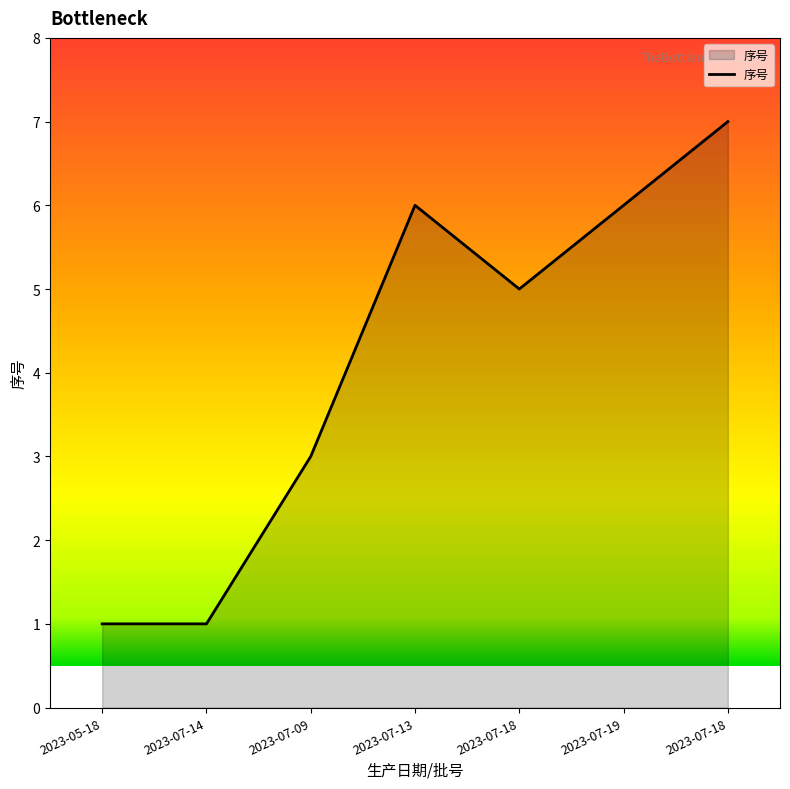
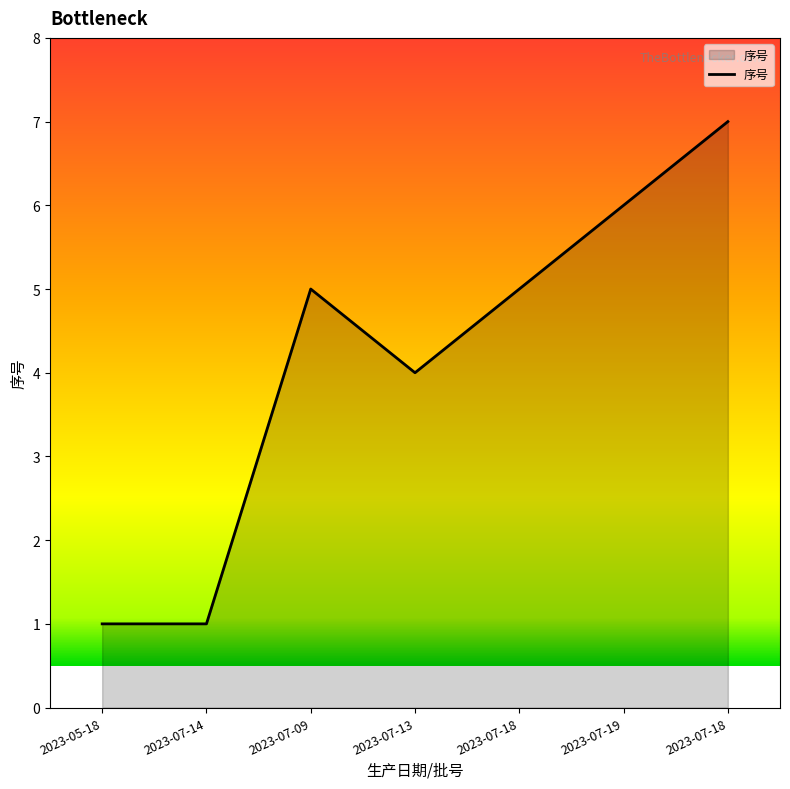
  {
    "2023-05-18": 1,
    "2023-07-14": 1,
-   "2023-07-09": 3,
-   "2023-07-13": 6,
+   "2023-07-09": 5,
+   "2023-07-13": 4,
    "2023-07-19": 6
  }
